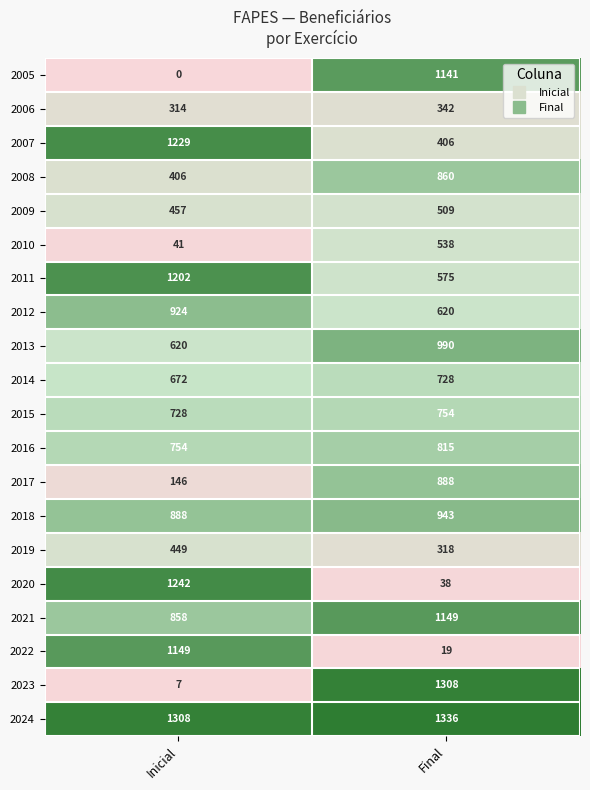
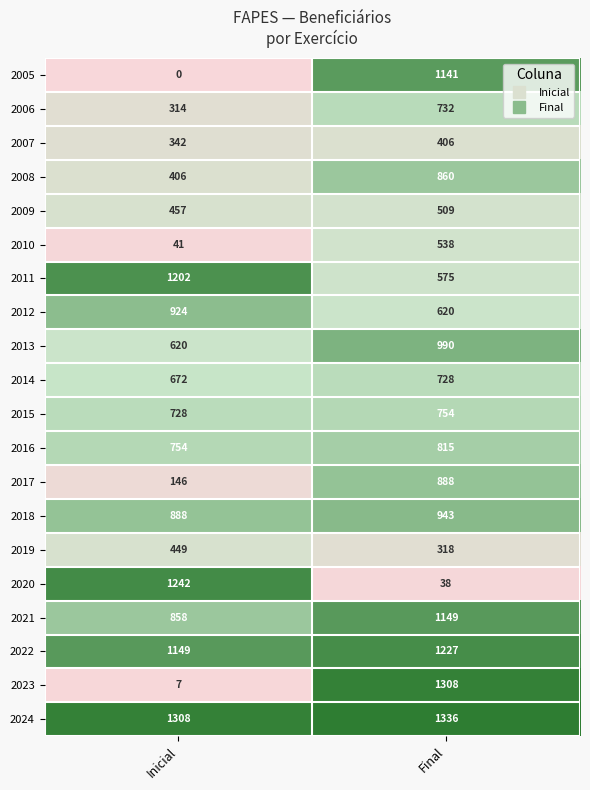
  {
    "2005": {
      "Inicial": 0,
      "Final": 1141
    },
    "2006": {
      "Inicial": 314,
-     "Final": 342
+     "Final": 732
    },
    "2007": {
-     "Inicial": 1229,
+     "Inicial": 342,
      "Final": 406
    },
    "2008": {
      "Inicial": 406,
      "Final": 860
    },
    "2009": {
      "Inicial": 457,
      "Final": 509
    },
    "2010": {
      "Inicial": 41,
      "Final": 538
    },
    "2011": {
      "Inicial": 1202,
      "Final": 575
    },
    "2012": {
      "Inicial": 924,
      "Final": 620
    },
    "2013": {
      "Inicial": 620,
      "Final": 990
    },
    "2014": {
      "Inicial": 672,
      "Final": 728
    },
    "2015": {
      "Inicial": 728,
      "Final": 754
    },
    "2016": {
      "Inicial": 754,
      "Final": 815
    },
    "2017": {
      "Inicial": 146,
      "Final": 888
    },
    "2018": {
      "Inicial": 888,
      "Final": 943
    },
    "2019": {
      "Inicial": 449,
      "Final": 318
    },
    "2020": {
      "Inicial": 1242,
      "Final": 38
    },
    "2021": {
      "Inicial": 858,
      "Final": 1149
    },
    "2022": {
      "Inicial": 1149,
-     "Final": 19
+     "Final": 1227
    },
    "2023": {
      "Inicial": 7,
      "Final": 1308
    },
    "2024": {
      "Inicial": 1308,
      "Final": 1336
    }
  }
